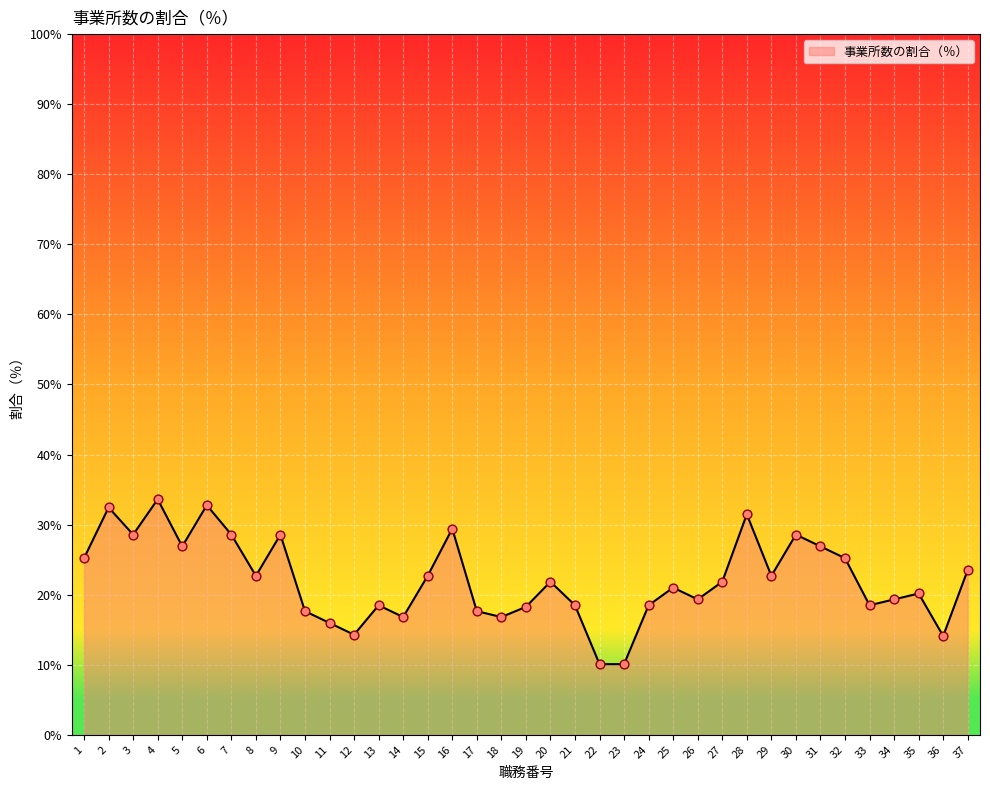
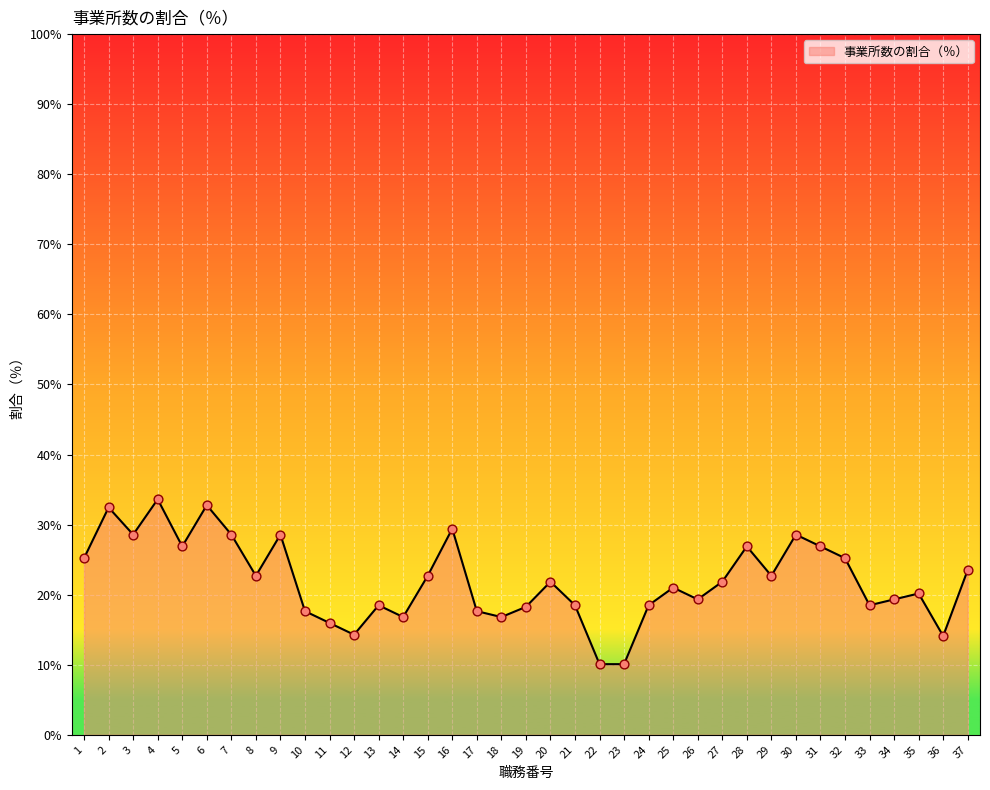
  {
    "1": "25%",
    "2": "32%",
    "3": "29%",
    "4": "34%",
    "5": "27%",
    "6": "33%",
    "7": "29%",
    "8": "23%",
    "9": "29%",
    "10": "18%",
    "11": "16%",
    "12": "14%",
    "13": "18%",
    "14": "17%",
    "15": "23%",
    "16": "29%",
    "17": "18%",
    "18": "17%",
    "19": "18%",
    "20": "22%",
    "21": "18%",
    "22": "10%",
    "23": "10%",
    "24": "18%",
    "25": "21%",
    "26": "19%",
    "27": "22%",
-   "28": "31%",
+   "28": "27%",
    "29": "23%",
    "30": "29%",
    "31": "27%",
    "32": "25%",
    "33": "18%",
    "34": "19%",
    "35": "20%",
    "36": "14%",
    "37": "24%"
  }
